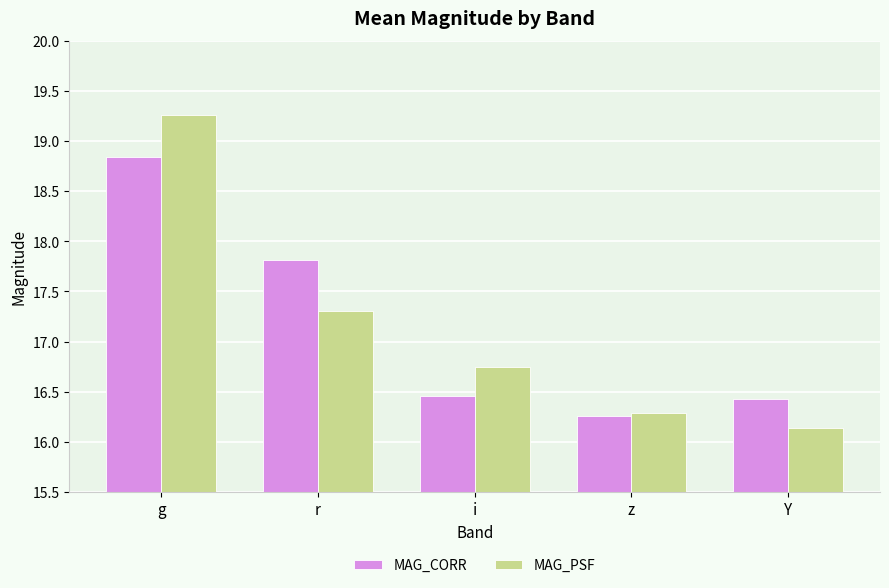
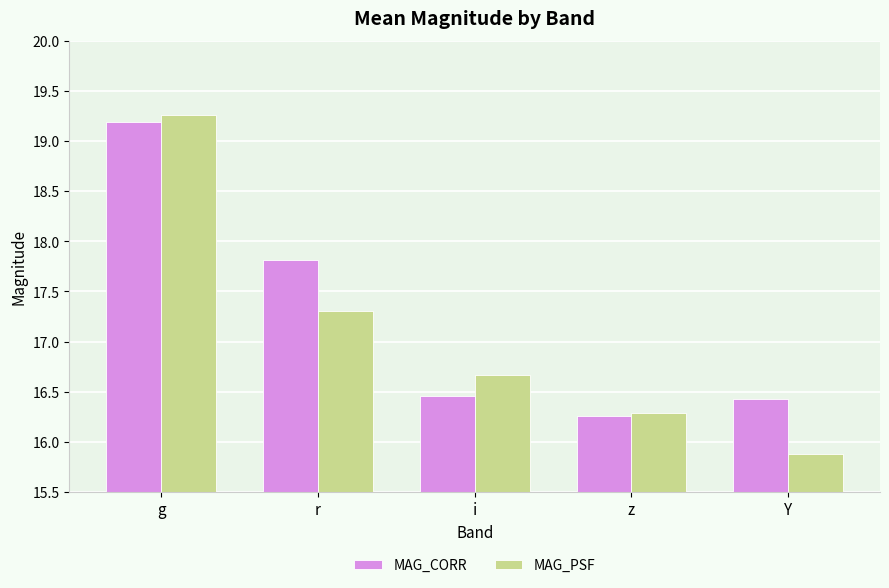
  {
    "MAG_CORR": {
-     "g": 18.84,
+     "g": 19.19,
      "r": 17.81,
      "i": 16.46,
      "z": 16.26,
      "Y": 16.42
    },
    "MAG_PSF": {
      "g": 19.26,
      "r": 17.30,
-     "i": 16.74,
+     "i": 16.66,
      "z": 16.29,
-     "Y": 16.14
+     "Y": 15.88
    }
  }
